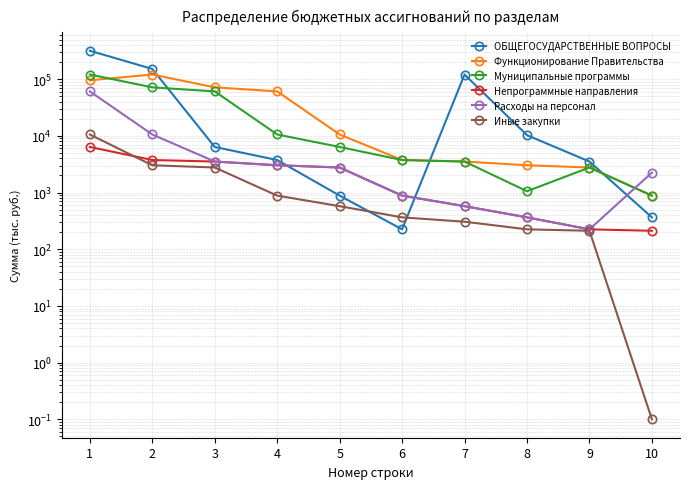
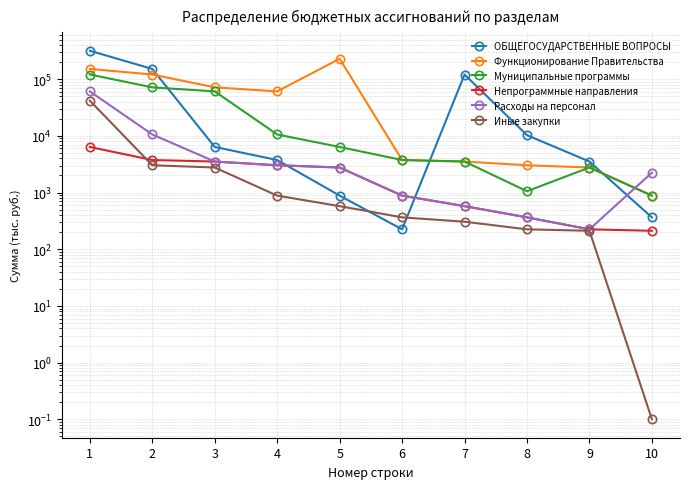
  {
    "ОБЩЕГОСУДАРСТВЕННЫЕ ВОПРОСЫ": {
      "1": 300000,
      "2": 150000,
      "3": 6000,
      "4": 4000,
      "5": 900,
      "6": 220,
      "7": 120000,
      "8": 10000,
      "9": 4000,
      "10": 400
    },
    "Функционирование Правительства": {
-     "1": 100000,
+     "1": 150000,
      "2": 120000,
      "3": 70000,
      "4": 60000,
-     "5": 11000,
+     "5": 230000,
      "8": 3000
    },
    "Муниципальные программы": {
      "1": 120000,
      "2": 70000,
      "3": 60000,
      "4": 11000,
      "5": 6000,
      "8": 1100
    },
    "Непрограммные направления": {
      "1": 6000,
      "2": 4000,
      "10": 210
    },
    "Расходы на персонал": {
      "1": 60000,
      "2": 11000,
      "10": 2200
    },
    "Иные закупки": {
-     "1": 11000,
+     "1": 40000,
      "2": 3000,
      "3": 3000,
      "4": 900,
      "5": 600,
      "6": 400,
      "7": 300,
      "8": 220,
      "10": 0.10
    }
  }
